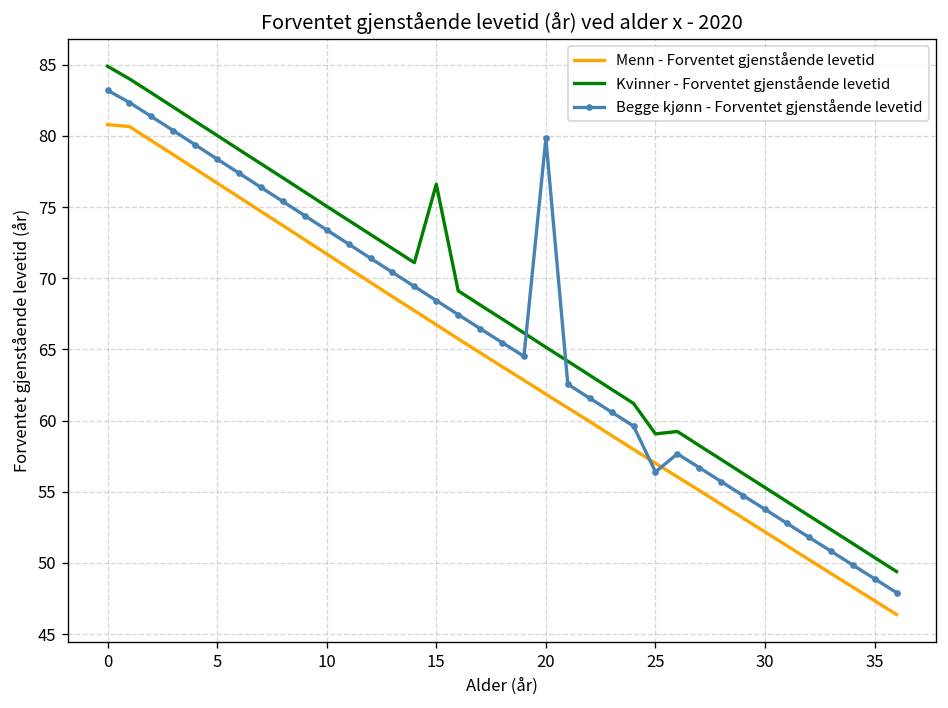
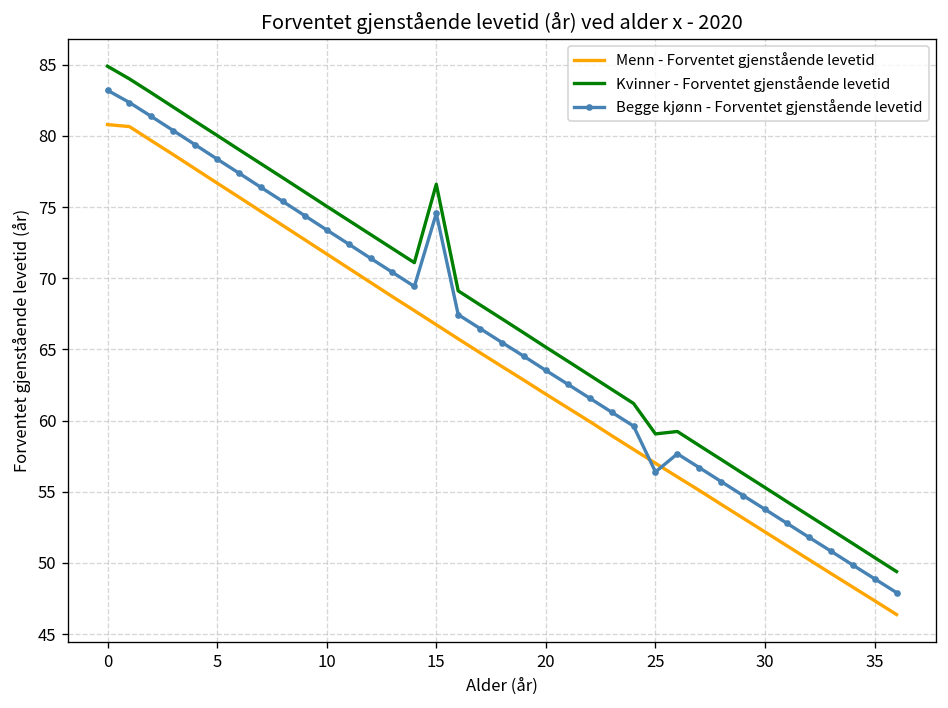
  {
    "Menn - Forventet gjenstående levetid": {
      "0": 80.8,
      "5": 76.7,
      "10": 71.7,
      "15": 66.7,
      "20": 61.9,
      "25": 57.0,
      "30": 52.2,
      "35": 47.3
    },
    "Kvinner - Forventet gjenstående levetid": {
      "0": 84.9,
      "5": 80.0,
      "10": 75.1,
      "15": 76.6,
      "20": 65.2,
      "25": 59.1,
      "30": 55.3,
      "35": 50.4
    },
    "Begge kjønn - Forventet gjenstående levetid": {
      "0": 83.2,
      "5": 78.4,
      "10": 73.4,
-     "15": 68.4,
-     "20": 79.8,
+     "15": 74.6,
+     "20": 63.5,
      "25": 56.4,
      "30": 53.8,
      "35": 48.9
    }
  }
